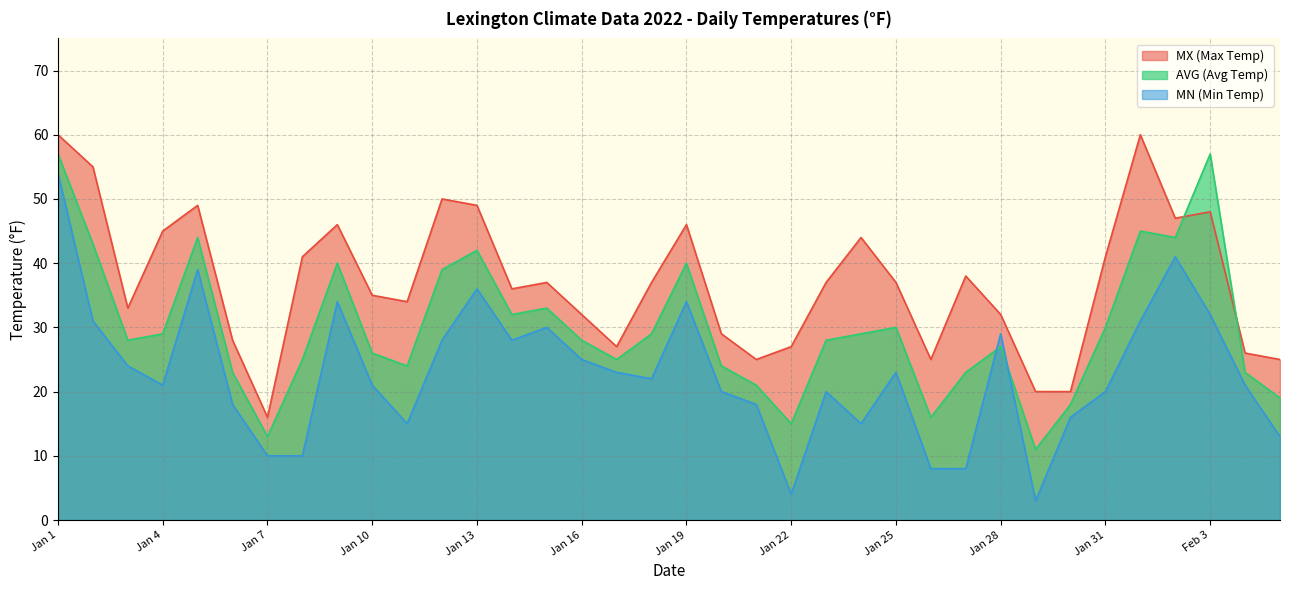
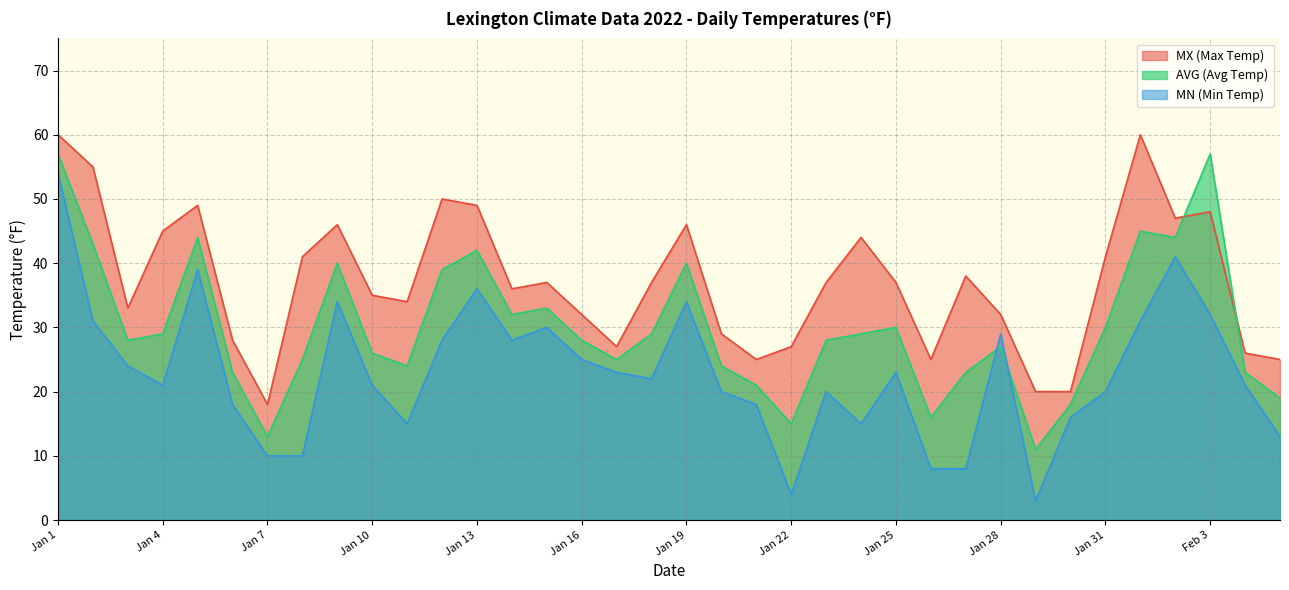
  {
    "MX (Max Temp)": {
      "Jan 1": 60,
      "Jan 4": 45,
-     "Jan 7": 16,
+     "Jan 7": 18,
      "Jan 10": 35,
      "Jan 13": 49,
      "Jan 16": 32,
      "Jan 19": 46,
      "Jan 22": 27,
      "Jan 25": 37,
      "Jan 28": 32,
      "Jan 31": 41,
      "Feb 3": 48
    },
    "AVG (Avg Temp)": {
      "Jan 1": 57,
      "Jan 4": 29,
      "Jan 7": 13,
      "Jan 10": 26,
      "Jan 13": 42,
      "Jan 16": 28,
      "Jan 19": 40,
      "Jan 22": 15,
      "Jan 25": 30,
      "Jan 28": 27,
      "Jan 31": 30,
      "Feb 3": 57
    },
    "MN (Min Temp)": {
      "Jan 1": 54,
      "Jan 4": 21,
      "Jan 7": 10,
      "Jan 10": 21,
      "Jan 13": 36,
      "Jan 16": 25,
      "Jan 19": 34,
      "Jan 22": 4,
      "Jan 25": 23,
      "Jan 28": 29,
      "Jan 31": 20,
      "Feb 3": 32
    }
  }
